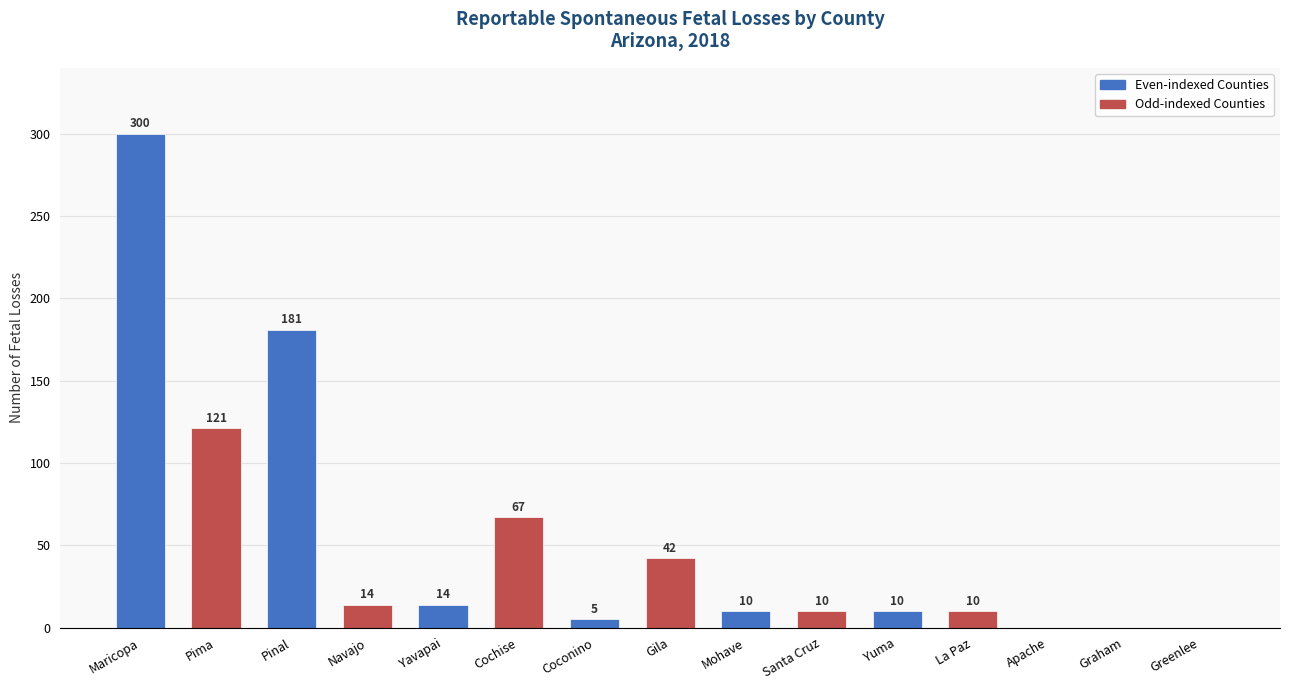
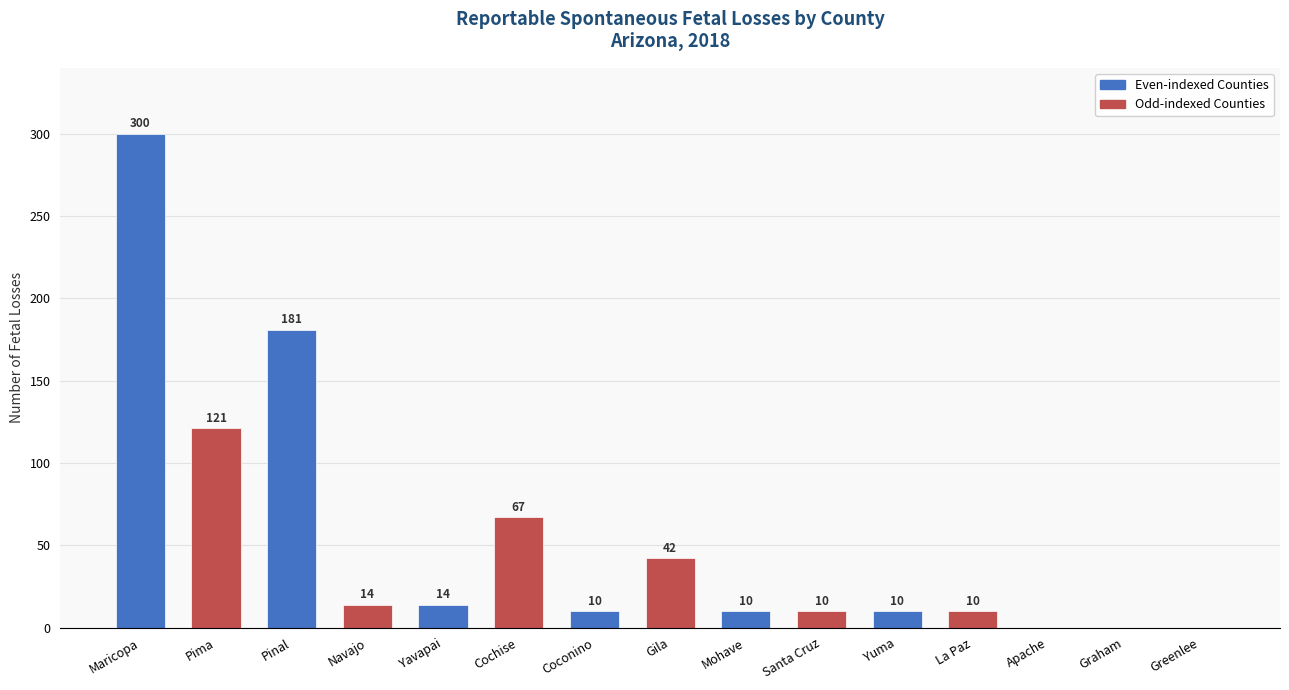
  {
    "Maricopa": 300,
    "Pima": 121,
    "Pinal": 181,
    "Navajo": 14,
    "Yavapai": 14,
    "Cochise": 67,
-   "Coconino": 5,
+   "Coconino": 10,
    "Gila": 42,
    "Mohave": 10,
    "Santa Cruz": 10,
    "Yuma": 10,
    "La Paz": 10
  }
